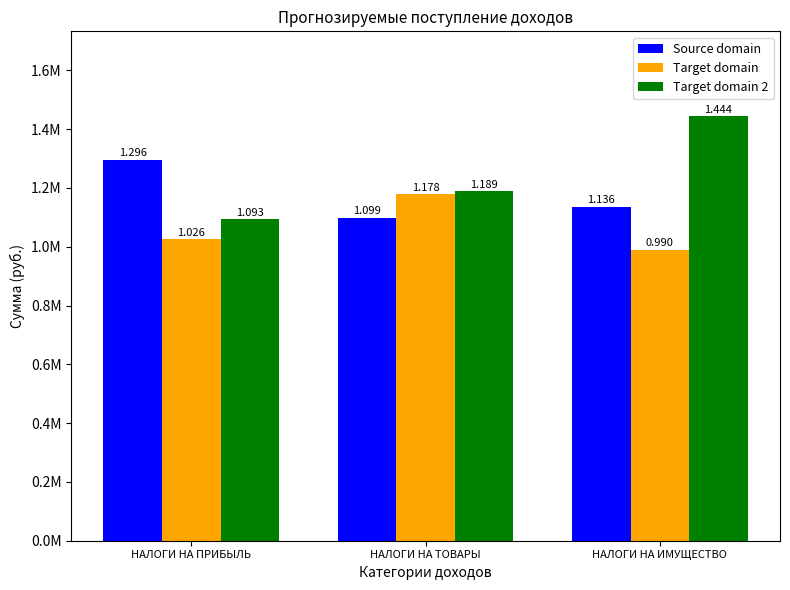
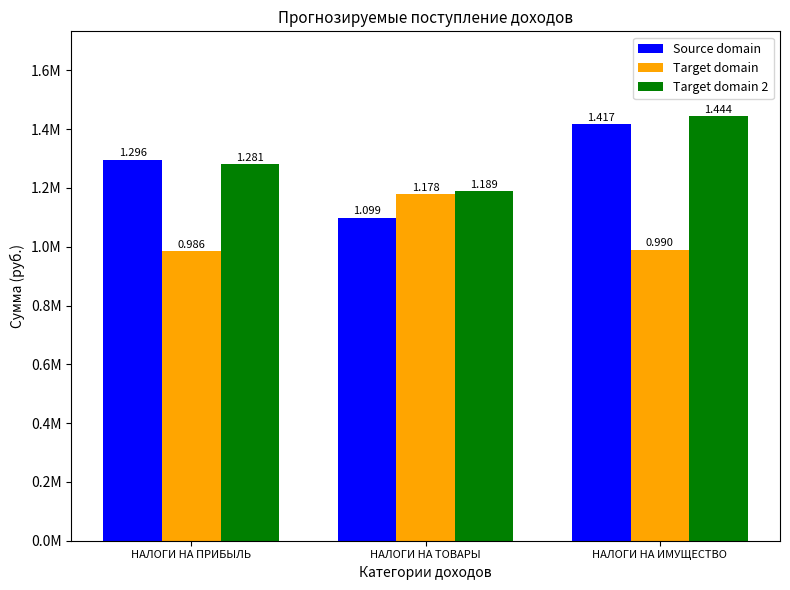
  {
    "Source domain": {
-     "НАЛОГИ НА ИМУЩЕСТВО": 1.136
+     "НАЛОГИ НА ИМУЩЕСТВО": 1.417
    },
    "Target domain": {
-     "НАЛОГИ НА ПРИБЫЛЬ": 1.026
+     "НАЛОГИ НА ПРИБЫЛЬ": 0.986
    },
    "Target domain 2": {
-     "НАЛОГИ НА ПРИБЫЛЬ": 1.093
+     "НАЛОГИ НА ПРИБЫЛЬ": 1.281
    }
  }
